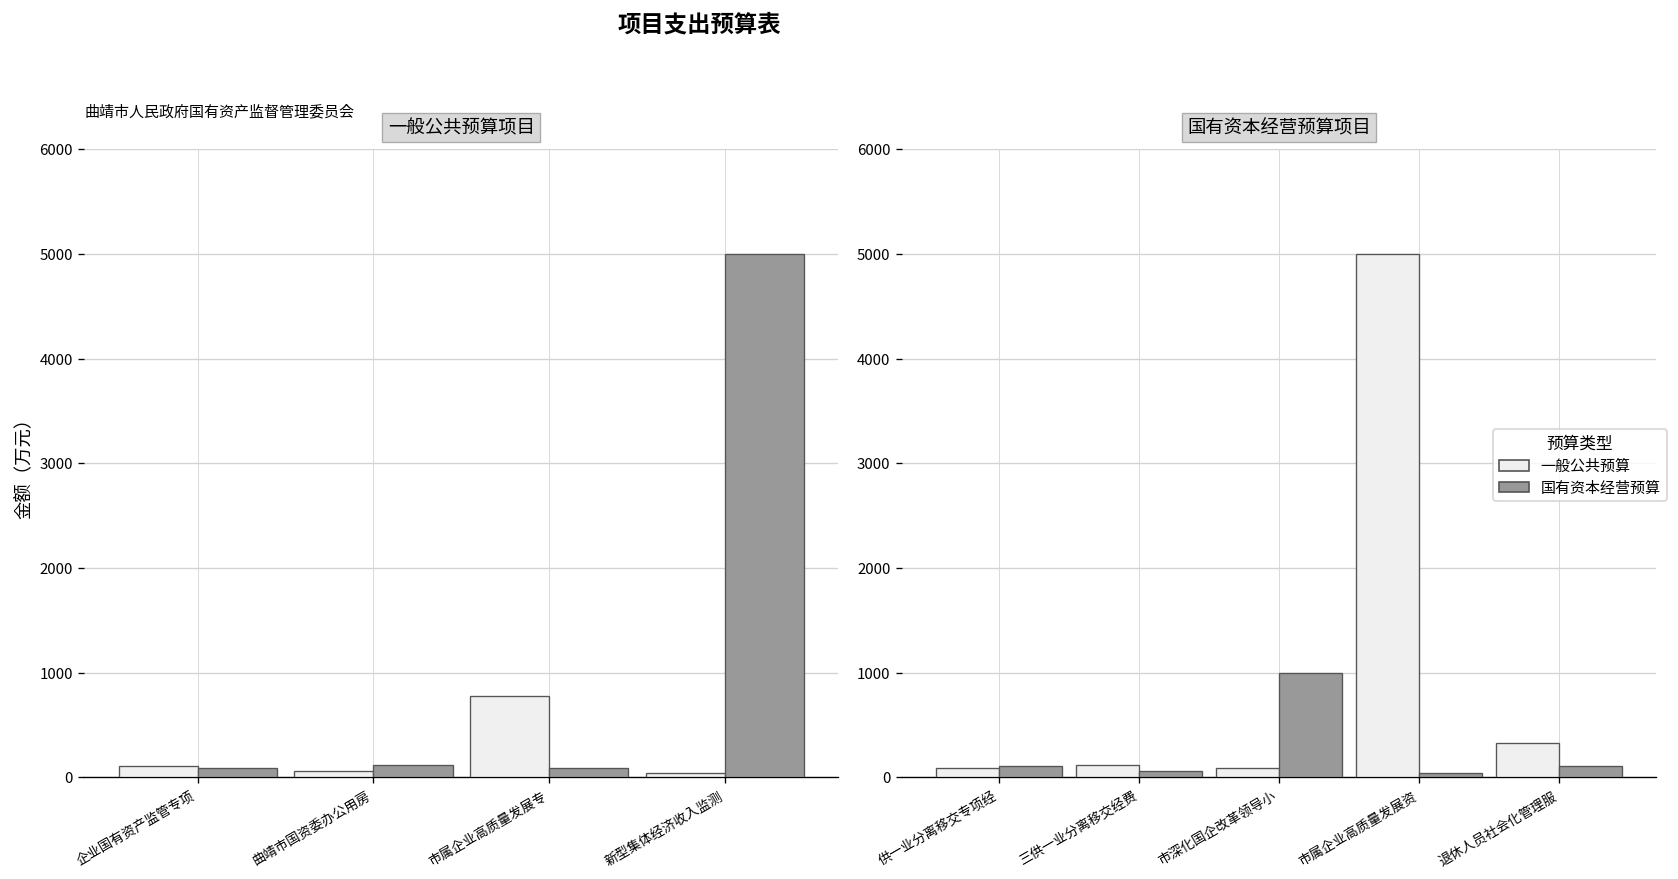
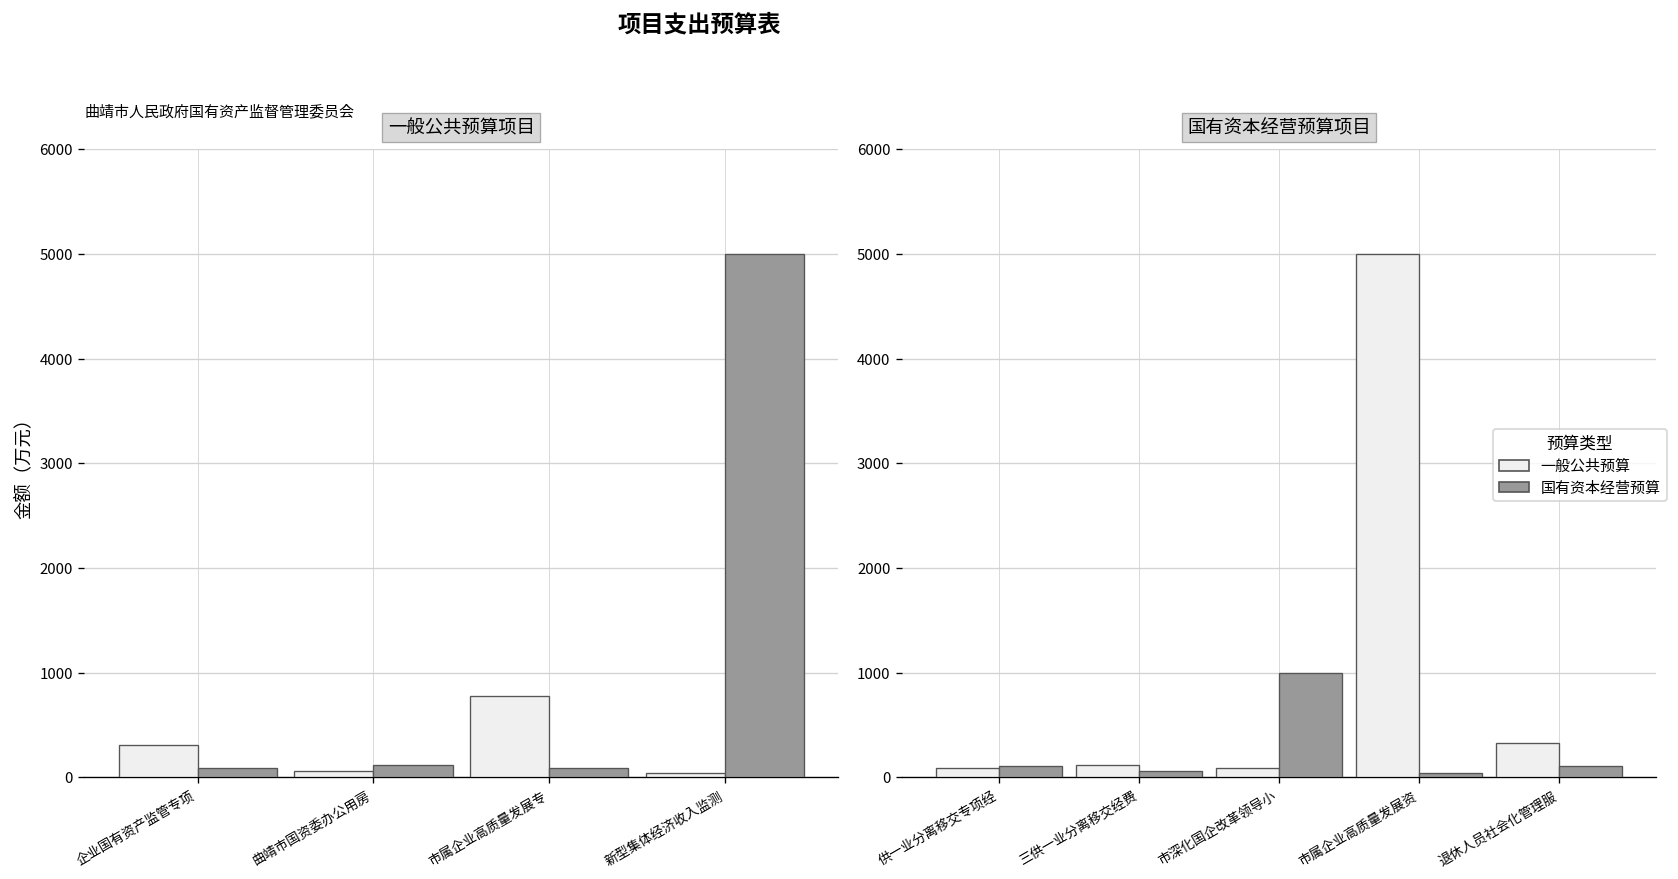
  {
    "曲靖市人民政府国有资产监督管理委员会": {
      "一般公共预算": {
-       "企业国有资产监管专项": 100,
+       "企业国有资产监管专项": 300,
        "曲靖市国资委办公用房": 100,
        "市属企业高质量发展专": 800,
        "新型集体经济收入监测": 0
      },
      "国有资本经营预算": {
        "企业国有资产监管专项": 100,
        "曲靖市国资委办公用房": 100,
        "市属企业高质量发展专": 100,
        "新型集体经济收入监测": 5000
      }
    }
  }
